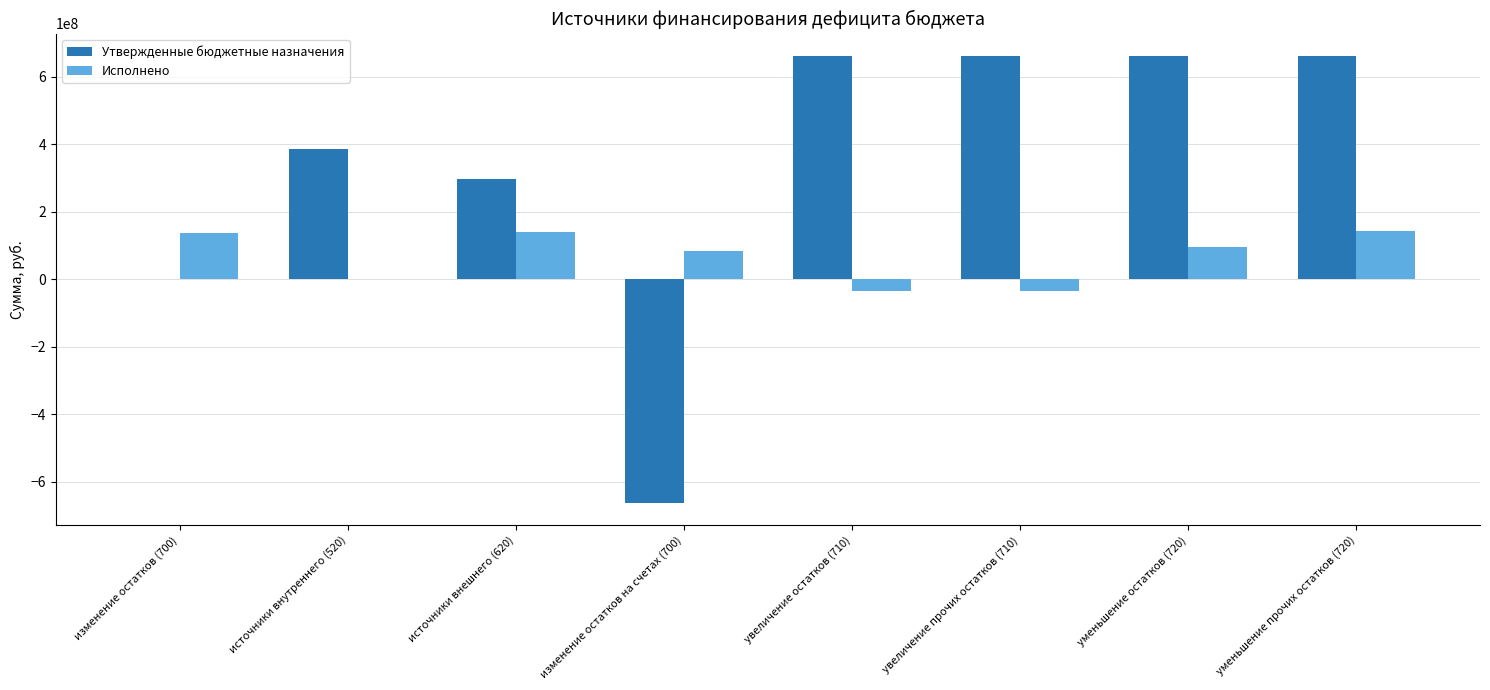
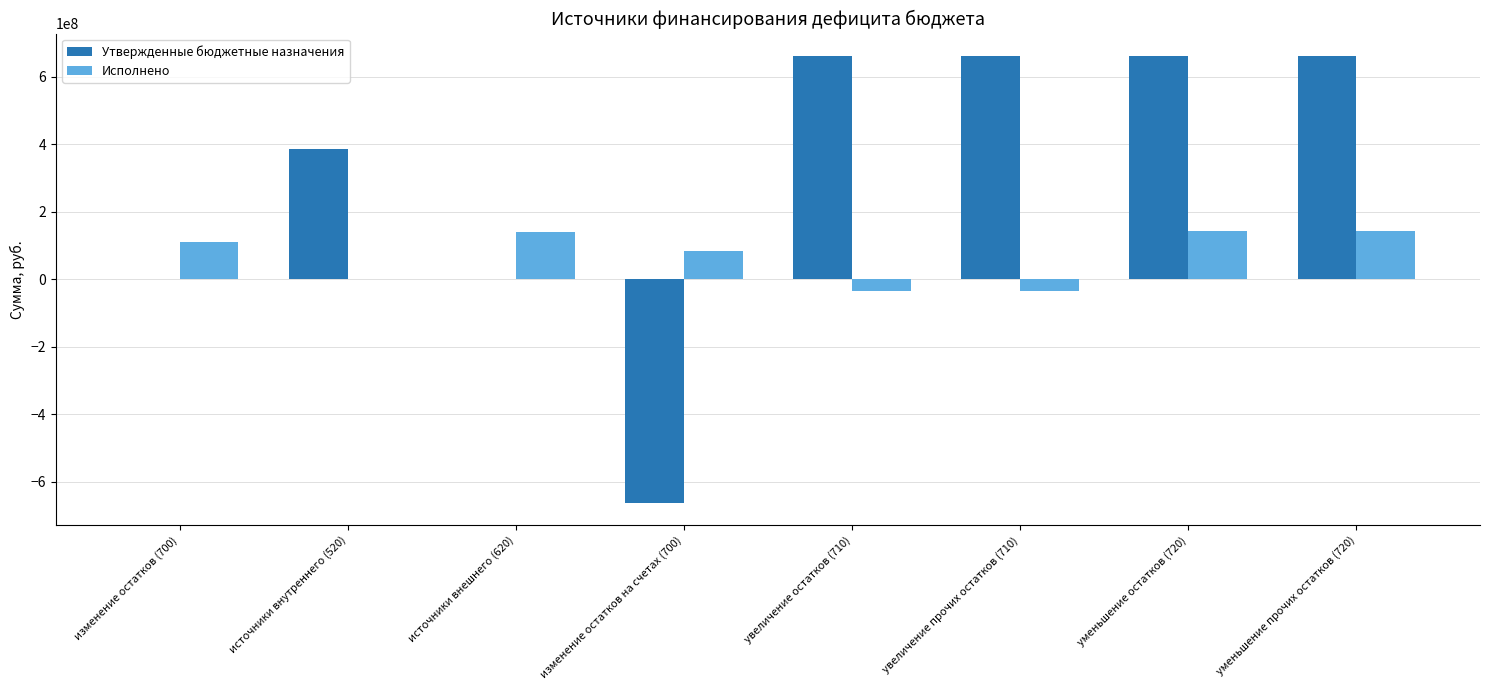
  {
    "Утвержденные бюджетные назначения": {
      "изменение остатков (700)": 0,
      "источники внутреннего (520)": 380000000,
-     "источники внешнего (620)": 300000000,
+     "источники внешнего (620)": 0,
      "изменение остатков на счетах (700)": -660000000,
      "увеличение остатков (710)": 660000000,
      "увеличение прочих остатков (710)": 660000000,
      "уменьшение остатков (720)": 660000000,
      "уменьшение прочих остатков (720)": 660000000
    },
    "Исполнено": {
-     "изменение остатков (700)": 140000000,
+     "изменение остатков (700)": 110000000,
      "источники внутреннего (520)": 0,
      "источники внешнего (620)": 140000000,
      "изменение остатков на счетах (700)": 90000000,
      "увеличение остатков (710)": -30000000,
      "увеличение прочих остатков (710)": -30000000,
-     "уменьшение остатков (720)": 100000000,
+     "уменьшение остатков (720)": 140000000,
      "уменьшение прочих остатков (720)": 140000000
    }
  }
